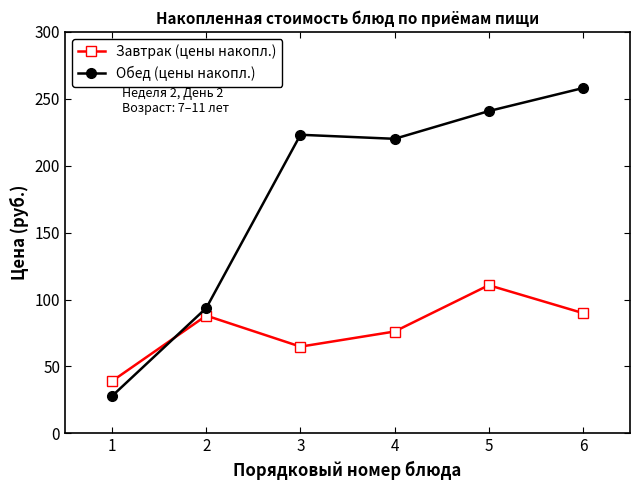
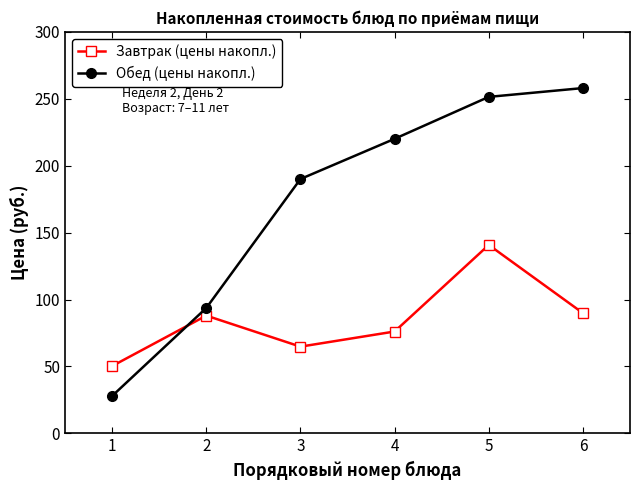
  {
    "Завтрак (цены накопл.)": {
-     "1": 39,
+     "1": 50,
      "2": 88,
      "3": 65,
      "4": 76,
-     "5": 111,
+     "5": 141,
      "6": 90
    },
    "Обед (цены накопл.)": {
      "1": 28,
      "2": 94,
-     "3": 223,
+     "3": 190,
      "4": 220,
-     "5": 241,
+     "5": 251,
      "6": 258
    }
  }
